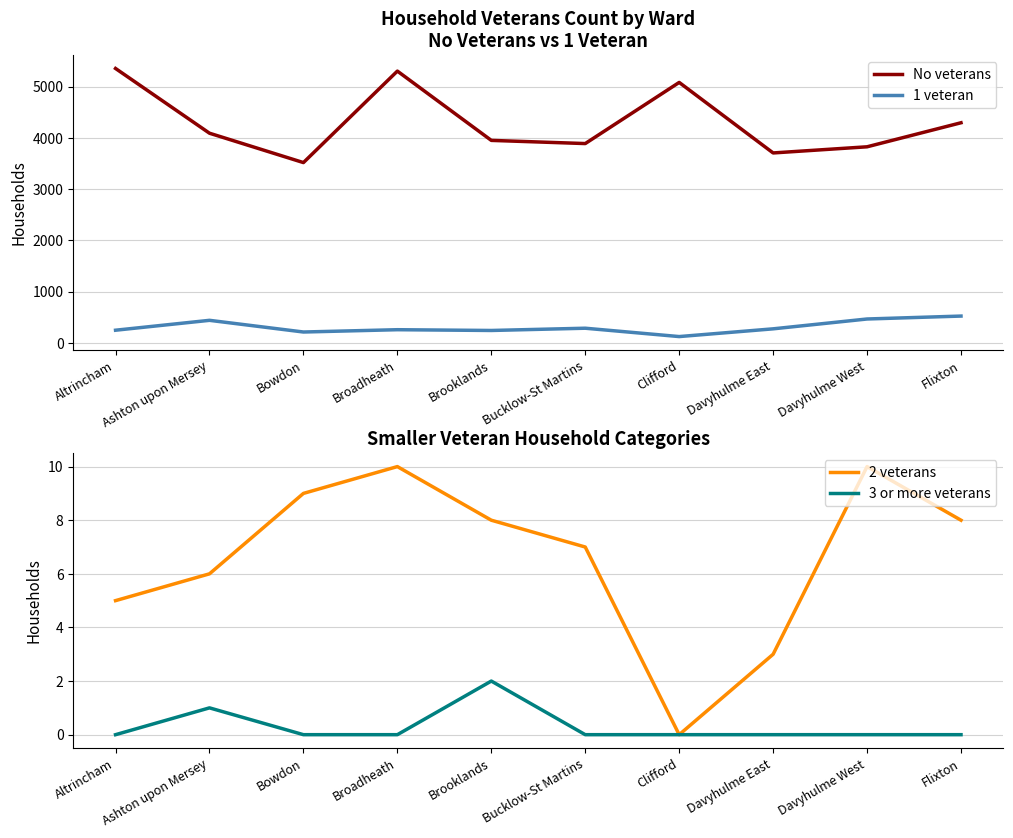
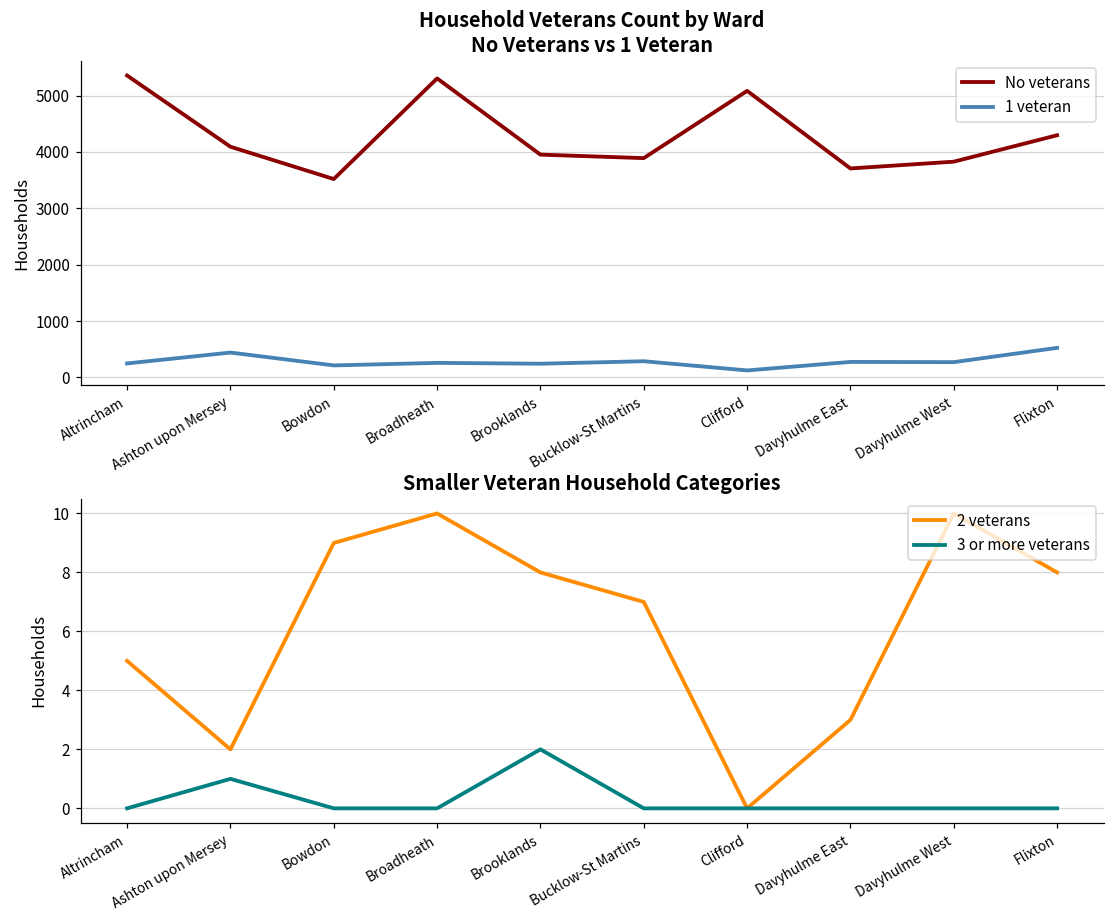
  {
    "Household Veterans Count by Ward No Veterans vs 1 Veteran": {
      "No veterans": {
        "Altrincham": 5400,
        "Ashton upon Mersey": 4100,
        "Bowdon": 3500,
        "Broadheath": 5300,
        "Brooklands": 4000,
        "Bucklow-St Martins": 3900,
        "Clifford": 5100,
        "Davyhulme East": 3700,
        "Davyhulme West": 3800,
        "Flixton": 4300
      },
      "1 veteran": {
        "Altrincham": 200,
        "Ashton upon Mersey": 400,
        "Bowdon": 200,
        "Broadheath": 300,
        "Brooklands": 200,
        "Bucklow-St Martins": 300,
        "Clifford": 100,
        "Davyhulme East": 300,
-       "Davyhulme West": 500,
+       "Davyhulme West": 300,
        "Flixton": 500
      }
    },
    "Smaller Veteran Household Categories": {
      "2 veterans": {
        "Altrincham": 5,
-       "Ashton upon Mersey": 6,
+       "Ashton upon Mersey": 2,
        "Bowdon": 9,
        "Broadheath": 10,
        "Brooklands": 8,
        "Bucklow-St Martins": 7,
        "Davyhulme East": 3,
        "Flixton": 8
      },
      "3 or more veterans": {
        "Altrincham": 0,
        "Ashton upon Mersey": 1,
        "Bowdon": 0,
        "Broadheath": 0,
        "Brooklands": 2,
        "Bucklow-St Martins": 0,
        "Davyhulme East": 0,
        "Davyhulme West": 0,
        "Flixton": 0
      }
    }
  }
